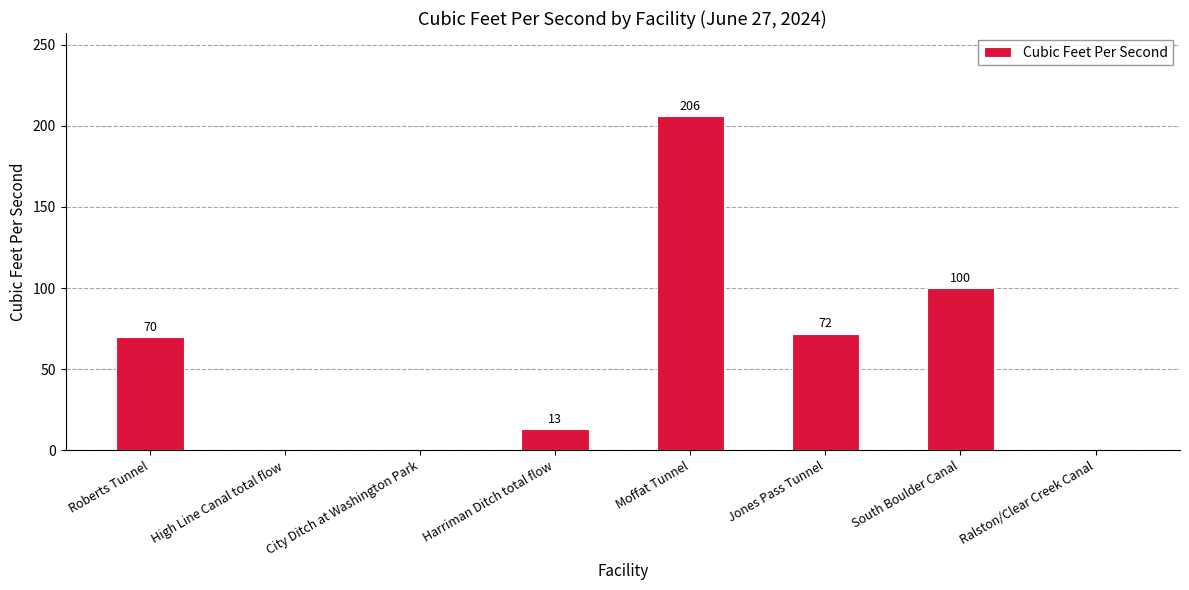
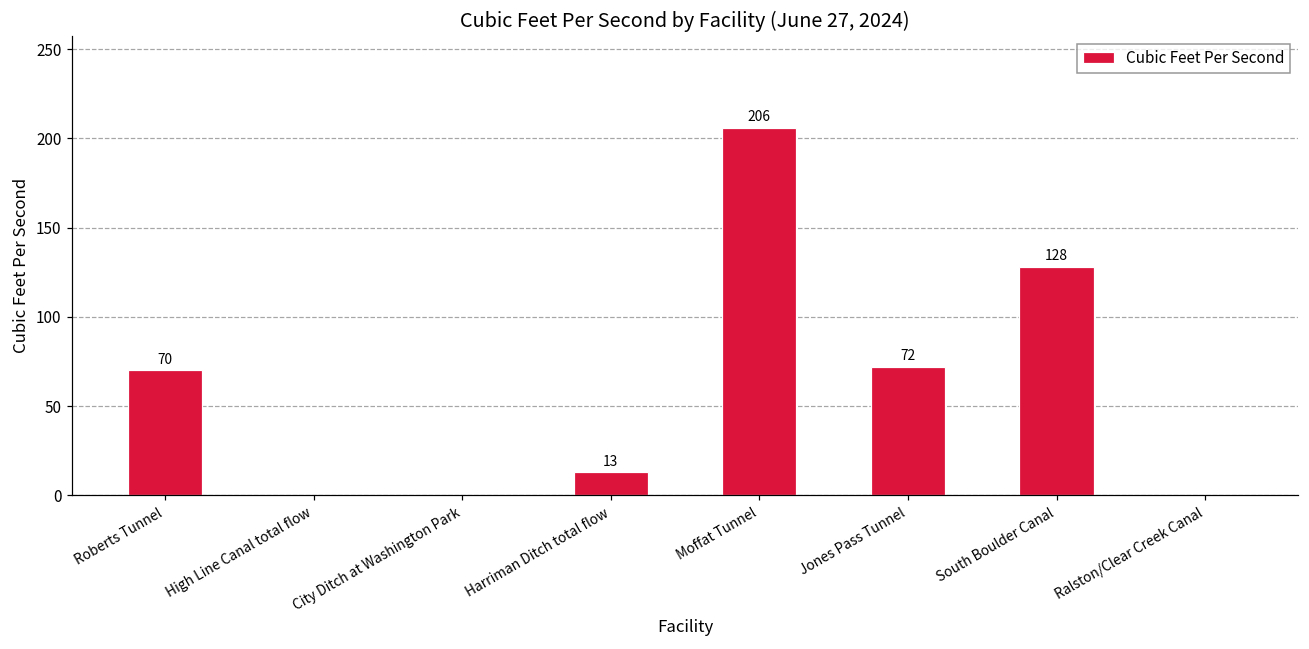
  {
    "Roberts Tunnel": 70,
    "Harriman Ditch total flow": 13,
    "Moffat Tunnel": 206,
    "Jones Pass Tunnel": 72,
-   "South Boulder Canal": 100
+   "South Boulder Canal": 128
  }
